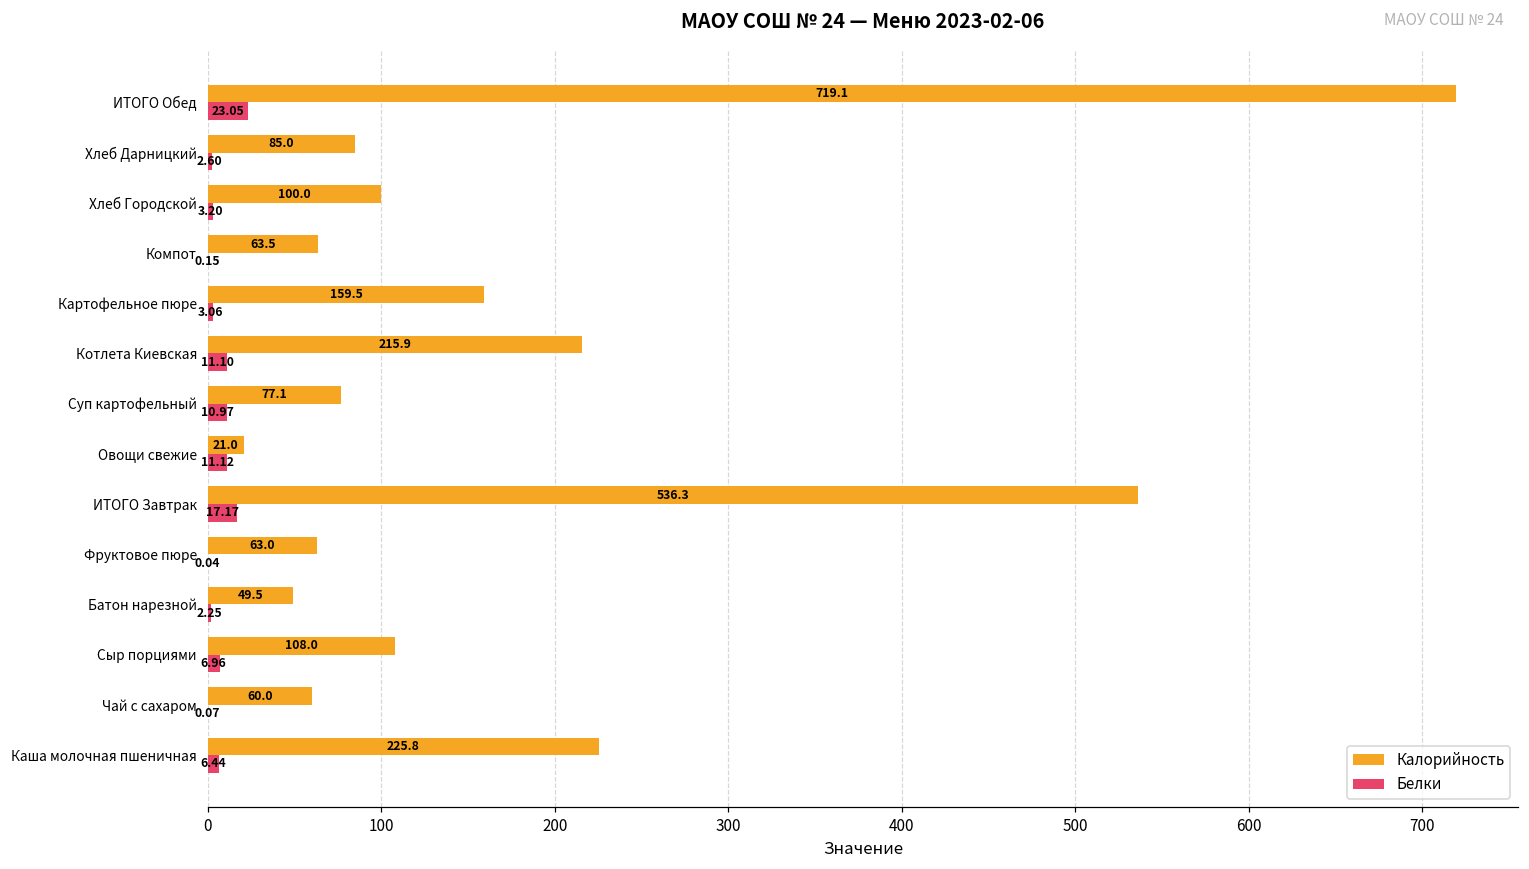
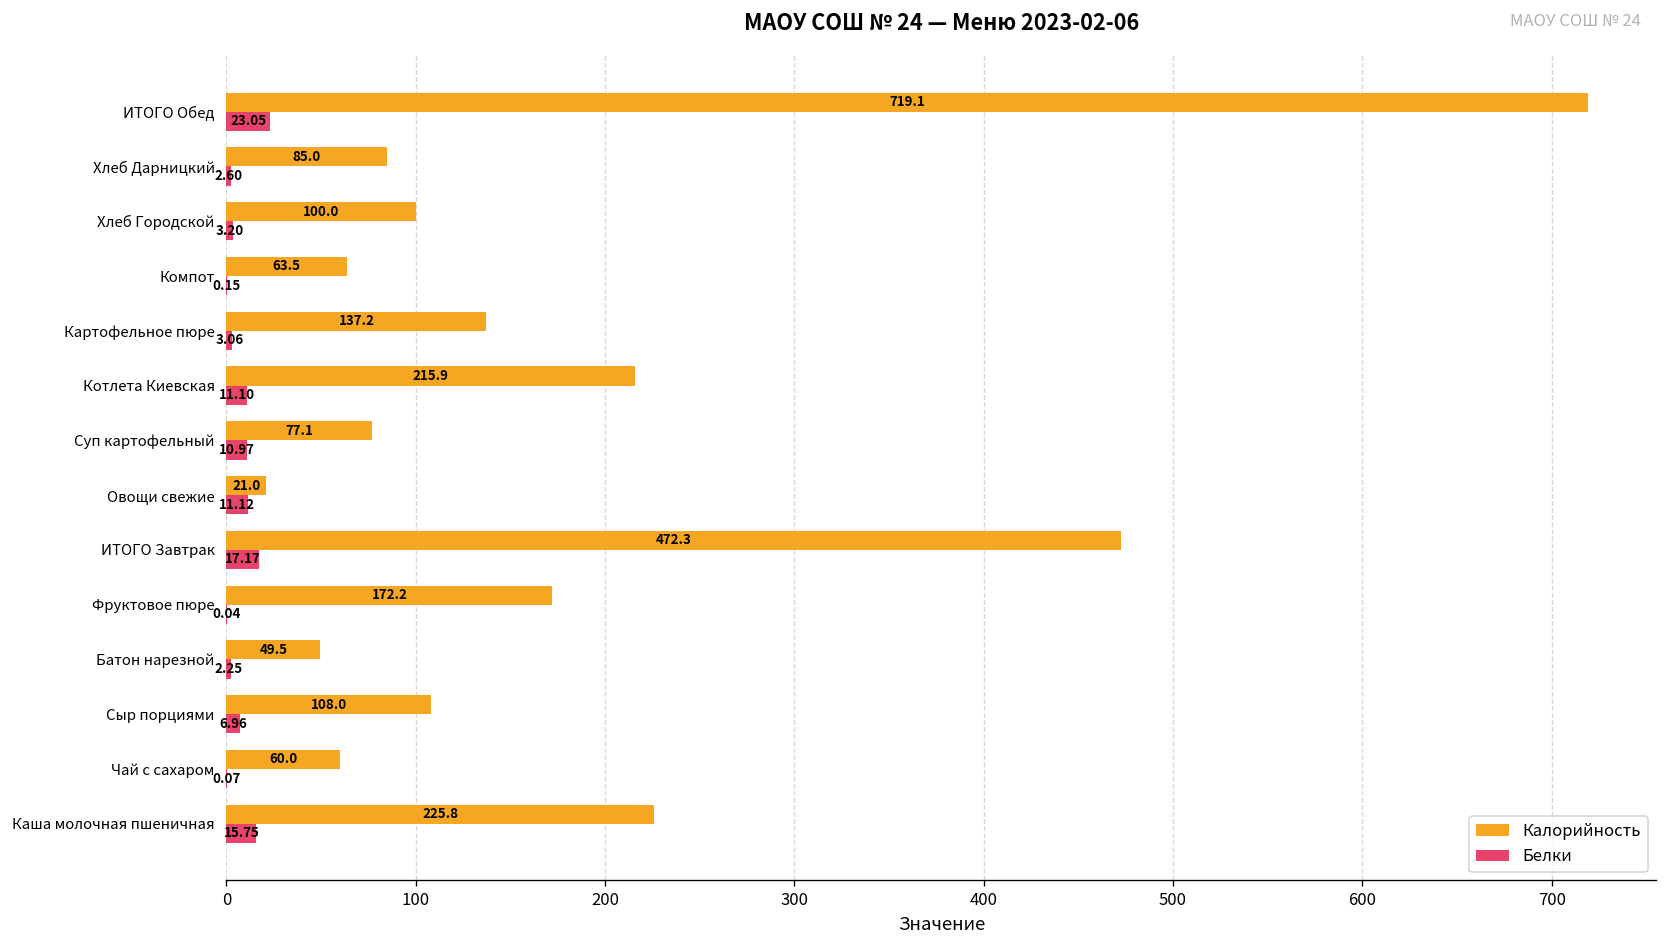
  {
    "Калорийность": {
      "ИТОГО Обед": 719.1,
      "Хлеб Дарницкий": 85.0,
      "Хлеб Городской": 100.0,
      "Компот": 63.5,
-     "Картофельное пюре": 159.5,
+     "Картофельное пюре": 137.2,
      "Котлета Киевская": 215.9,
      "Суп картофельный": 77.1,
      "Овощи свежие": 21.0,
-     "ИТОГО Завтрак": 536.3,
-     "Фруктовое пюре": 63.0,
+     "ИТОГО Завтрак": 472.3,
+     "Фруктовое пюре": 172.2,
      "Батон нарезной": 49.5,
      "Сыр порциями": 108.0,
      "Чай с сахаром": 60.0,
      "Каша молочная пшеничная": 225.8
    },
    "Белки": {
      "ИТОГО Обед": 23.05,
      "Хлеб Дарницкий": 2.60,
      "Хлеб Городской": 3.20,
      "Компот": 0.15,
      "Картофельное пюре": 3.06,
      "Котлета Киевская": 11.10,
      "Суп картофельный": 10.97,
      "Овощи свежие": 11.12,
      "ИТОГО Завтрак": 17.17,
      "Фруктовое пюре": 0.04,
      "Батон нарезной": 2.25,
      "Сыр порциями": 6.96,
      "Чай с сахаром": 0.07,
-     "Каша молочная пшеничная": 6.44
+     "Каша молочная пшеничная": 15.75
    }
  }
